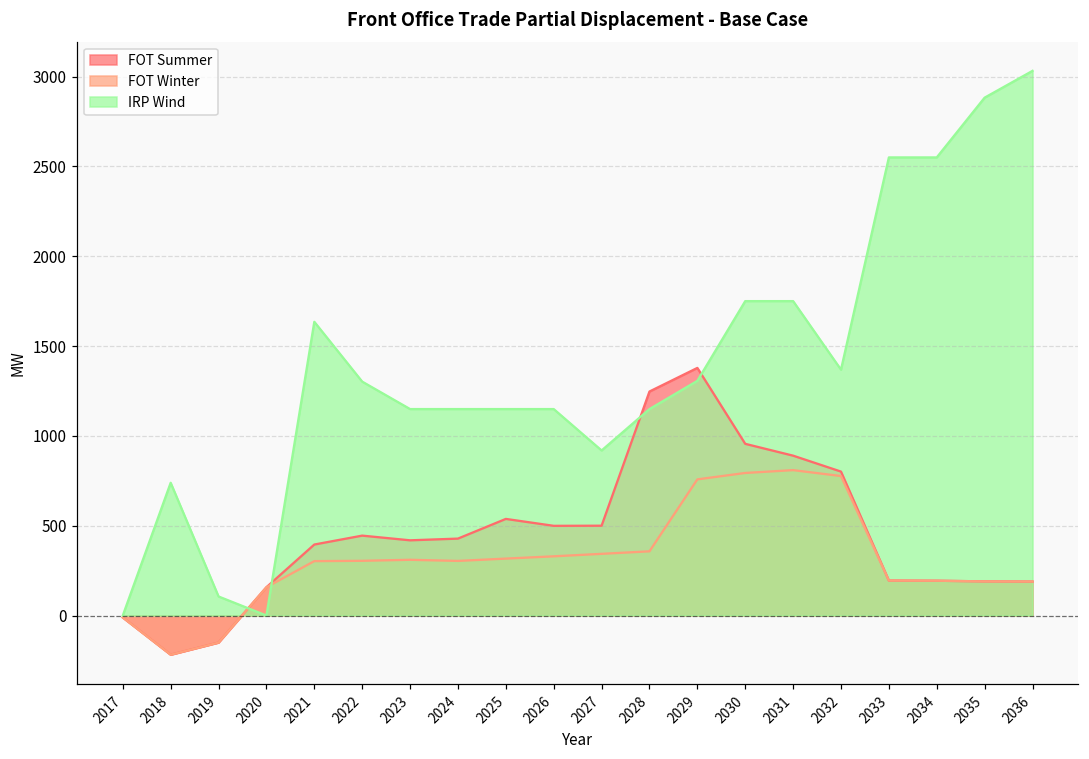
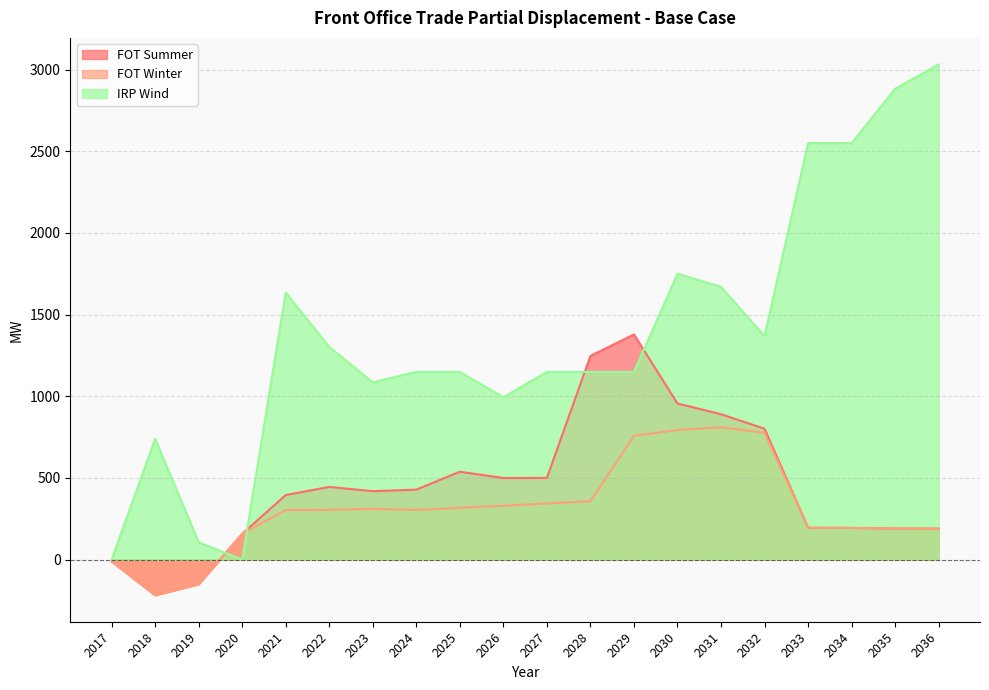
  {
    "IRP Wind": {
      "2018": 740,
      "2019": 110,
      "2020": 0,
      "2021": 1640,
      "2022": 1300,
-     "2023": 1150,
+     "2023": 1090,
      "2024": 1150,
      "2025": 1150,
-     "2026": 1150,
-     "2027": 920,
+     "2026": 990,
+     "2027": 1150,
      "2028": 1150,
-     "2029": 1310,
+     "2029": 1150,
      "2030": 1750,
-     "2031": 1750,
+     "2031": 1670,
      "2032": 1370,
      "2033": 2550,
      "2034": 2550,
      "2035": 2880,
      "2036": 3030
    }
  }
